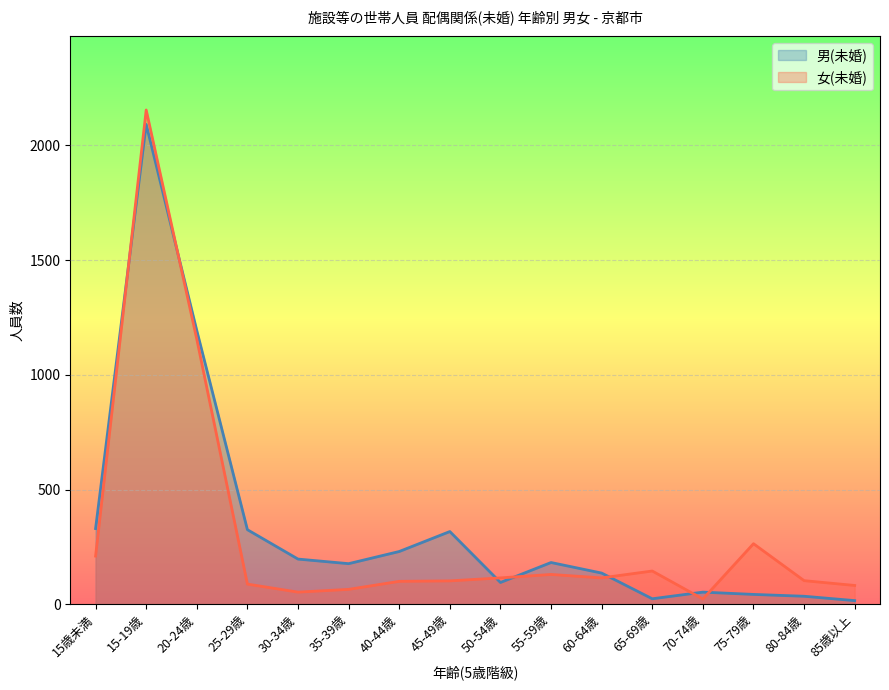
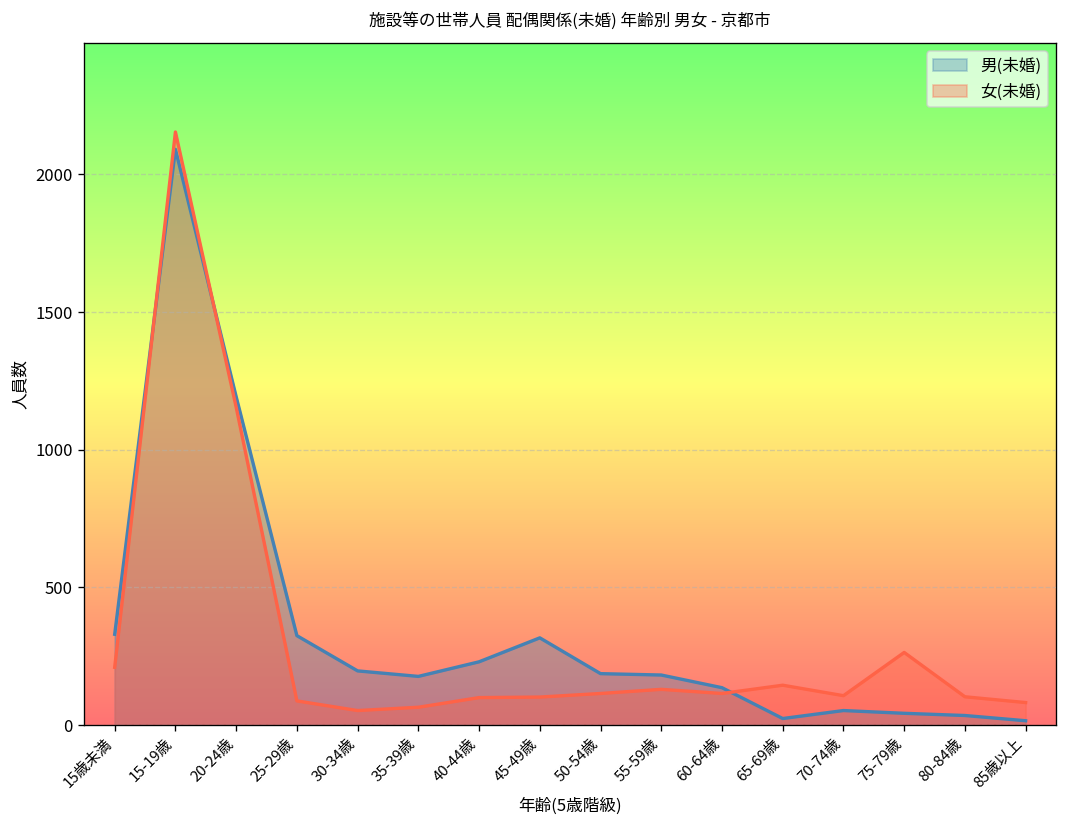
  {
    "男(未婚)": {
      "15歳未満": 330,
      "15-19歳": 2090,
      "20-24歳": 1190,
      "25-29歳": 330,
      "30-34歳": 200,
      "35-39歳": 180,
      "40-44歳": 230,
      "45-49歳": 320,
-     "50-54歳": 100,
+     "50-54歳": 190,
      "55-59歳": 180,
      "60-64歳": 140,
      "65-69歳": 20,
      "70-74歳": 50,
      "75-79歳": 40,
      "80-84歳": 40,
      "85歳以上": 20
    },
    "女(未婚)": {
      "15歳未満": 210,
      "15-19歳": 2150,
      "20-24歳": 1160,
      "25-29歳": 90,
      "30-34歳": 50,
      "35-39歳": 70,
      "40-44歳": 100,
      "45-49歳": 100,
      "50-54歳": 120,
      "55-59歳": 130,
      "60-64歳": 120,
      "65-69歳": 150,
-     "70-74歳": 20,
+     "70-74歳": 110,
      "75-79歳": 260,
      "80-84歳": 100,
      "85歳以上": 80
    }
  }
